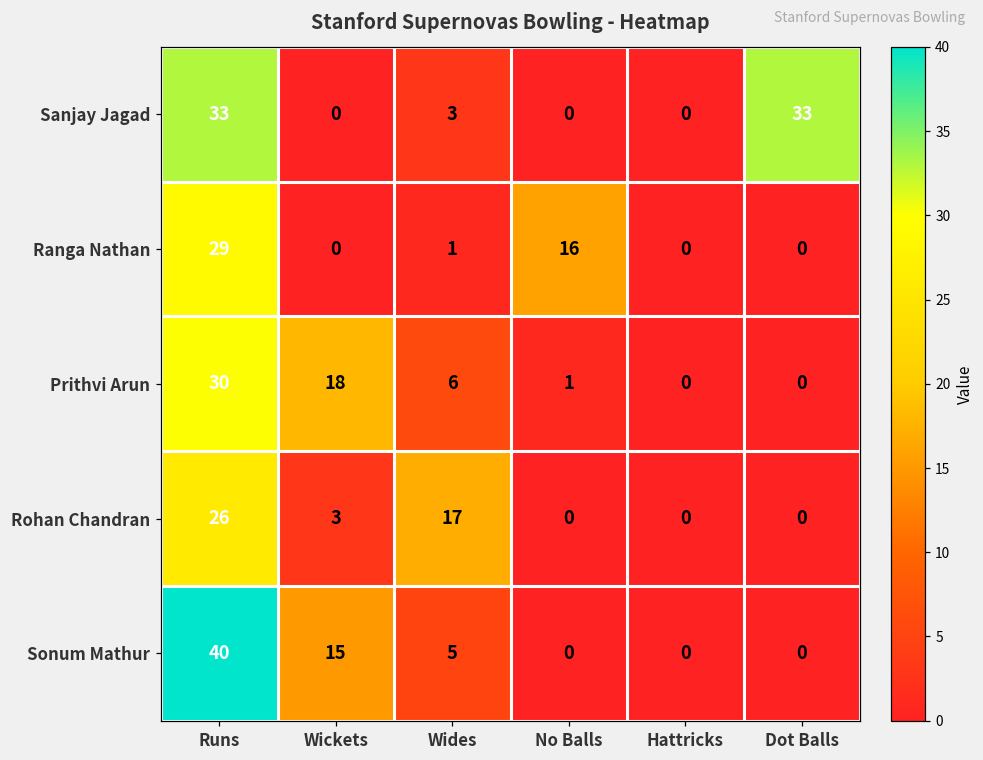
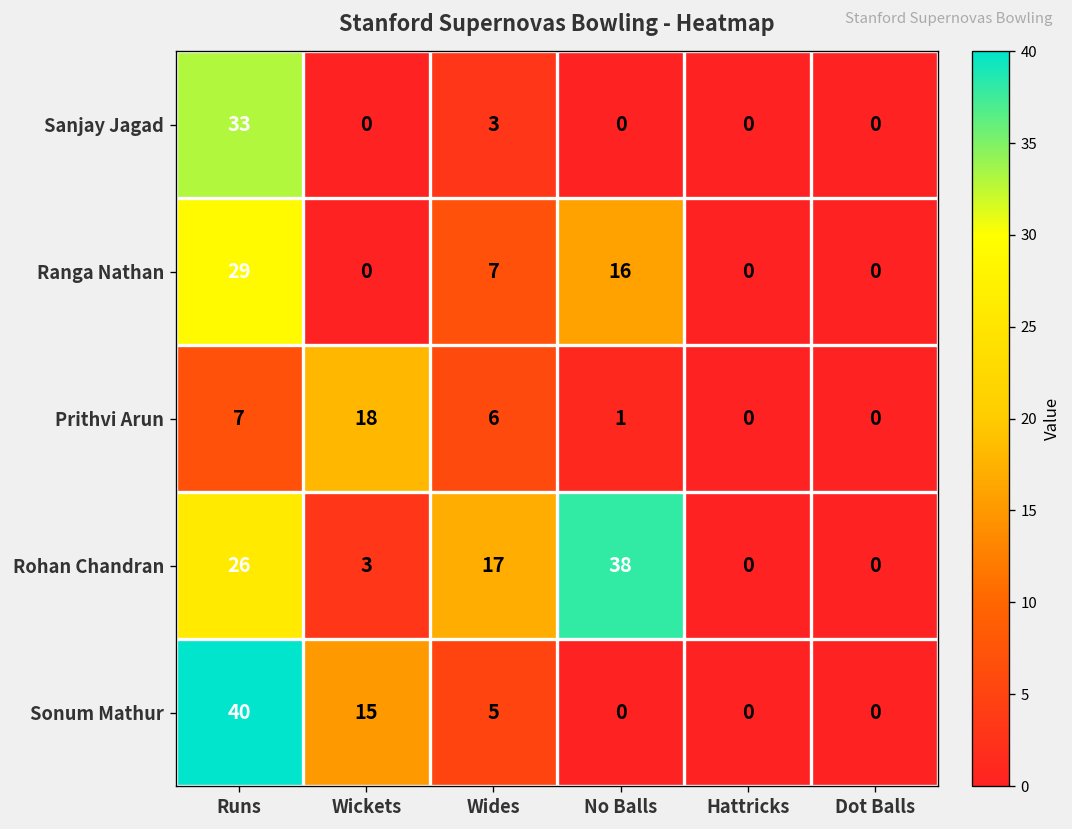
  {
    "Sanjay Jagad": {
      "Runs": 33,
      "Wickets": 0,
      "Wides": 3,
      "No Balls": 0,
      "Hattricks": 0,
-     "Dot Balls": 33
+     "Dot Balls": 0
    },
    "Ranga Nathan": {
      "Runs": 29,
      "Wickets": 0,
-     "Wides": 1,
+     "Wides": 7,
      "No Balls": 16,
      "Hattricks": 0,
      "Dot Balls": 0
    },
    "Prithvi Arun": {
-     "Runs": 30,
+     "Runs": 7,
      "Wickets": 18,
      "Wides": 6,
      "No Balls": 1,
      "Hattricks": 0,
      "Dot Balls": 0
    },
    "Rohan Chandran": {
      "Runs": 26,
      "Wickets": 3,
      "Wides": 17,
-     "No Balls": 0,
+     "No Balls": 38,
      "Hattricks": 0,
      "Dot Balls": 0
    },
    "Sonum Mathur": {
      "Runs": 40,
      "Wickets": 15,
      "Wides": 5,
      "No Balls": 0,
      "Hattricks": 0,
      "Dot Balls": 0
    }
  }
